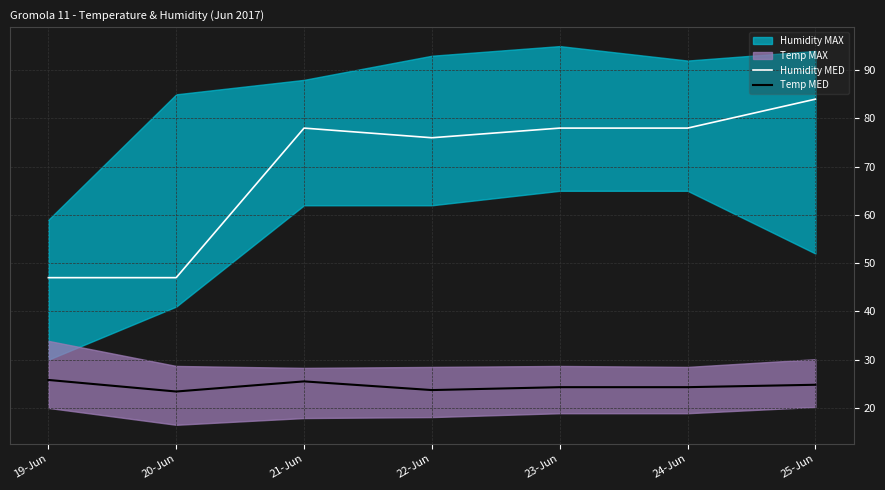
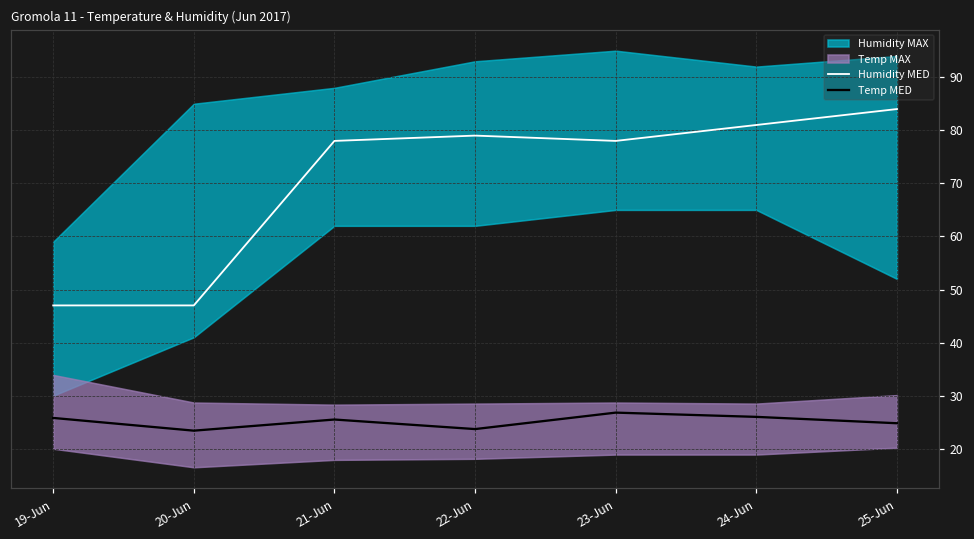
  {
    "Humidity MED": {
      "19-Jun": 47,
      "20-Jun": 47,
      "21-Jun": 78,
-     "22-Jun": 76,
+     "22-Jun": 79,
      "23-Jun": 78,
-     "24-Jun": 78,
+     "24-Jun": 81,
      "25-Jun": 84
    },
    "Temp MED": {
      "19-Jun": 26,
      "20-Jun": 23,
      "21-Jun": 26,
      "22-Jun": 24,
-     "23-Jun": 24,
-     "24-Jun": 24,
+     "23-Jun": 27,
+     "24-Jun": 26,
      "25-Jun": 25
    }
  }
